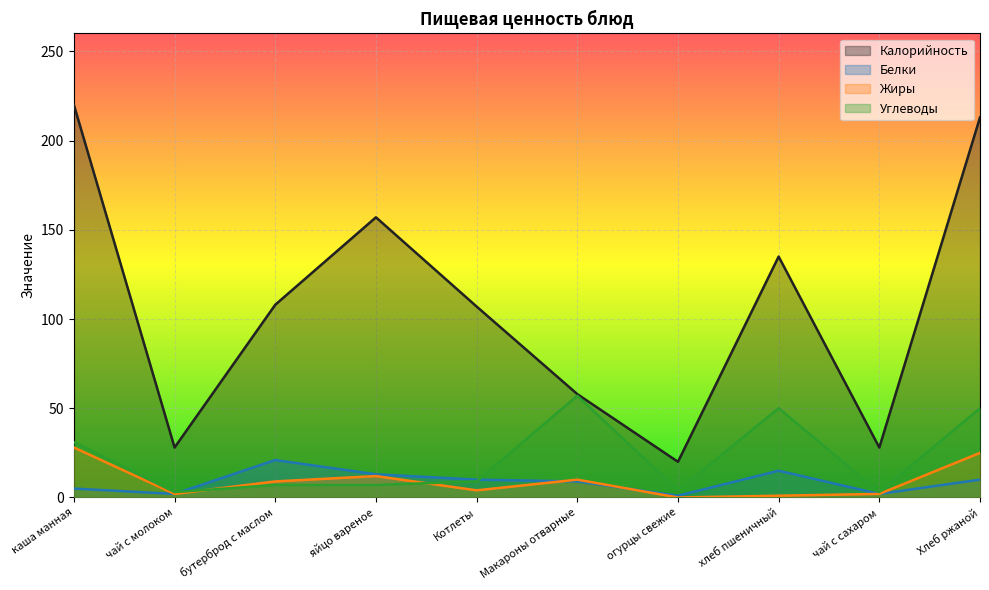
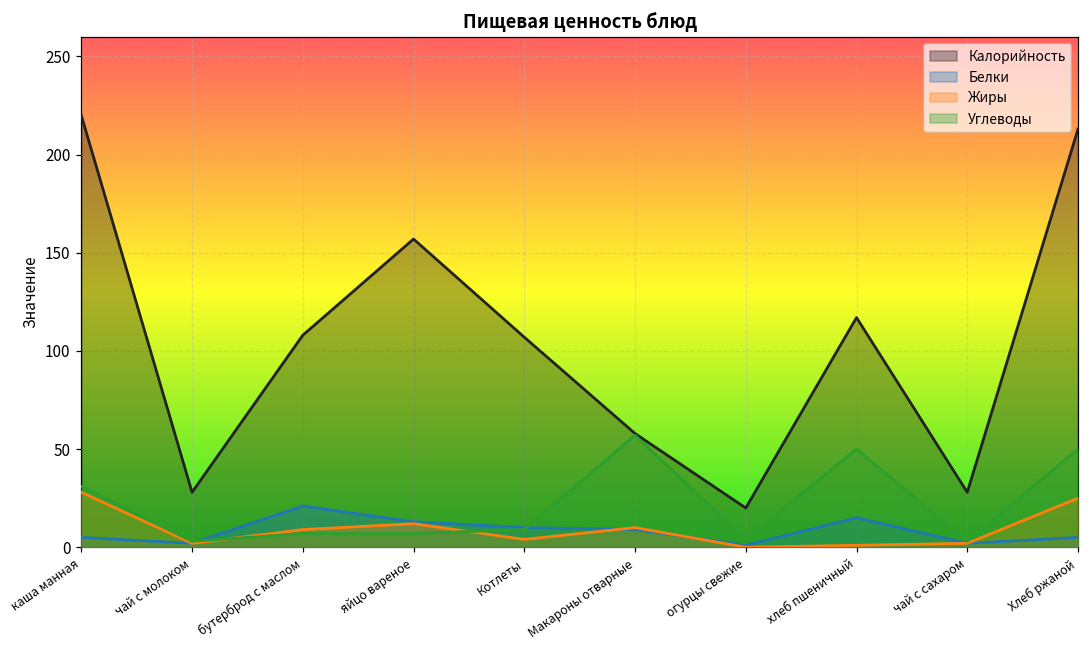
  {
    "Калорийность": {
      "каша манная": 220,
      "чай с молоком": 28,
      "бутерброд с маслом": 108,
      "яйцо вареное": 157,
      "Котлеты": 107,
      "огурцы свежие": 20,
-     "хлеб пшеничный": 135,
+     "хлеб пшеничный": 117,
      "чай с сахаром": 28,
      "Хлеб ржаной": 213
    },
    "Белки": {
      "каша манная": 5,
      "бутерброд с маслом": 21,
      "хлеб пшеничный": 15,
-     "Хлеб ржаной": 10
+     "Хлеб ржаной": 5
    },
    "Жиры": {
      "каша манная": 28,
      "бутерброд с маслом": 9,
      "Котлеты": 4,
      "хлеб пшеничный": 1,
      "Хлеб ржаной": 25
    },
    "Углеводы": {
      "каша манная": 31,
      "бутерброд с маслом": 7,
      "яйцо вареное": 7,
      "огурцы свежие": 4,
      "хлеб пшеничный": 50,
      "Хлеб ржаной": 50
    }
  }
